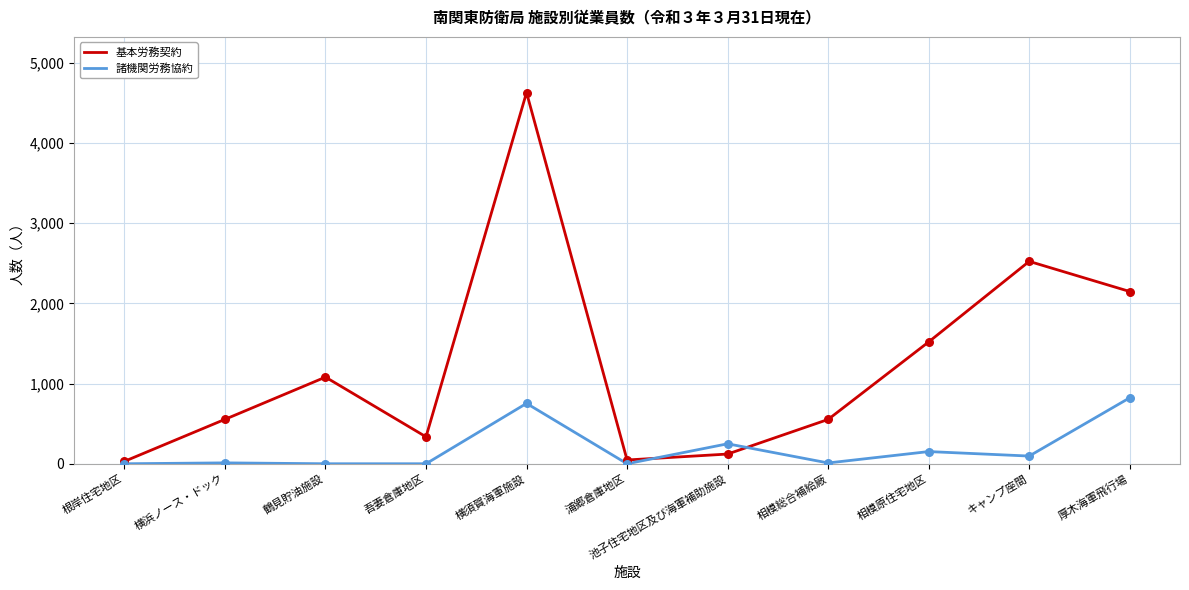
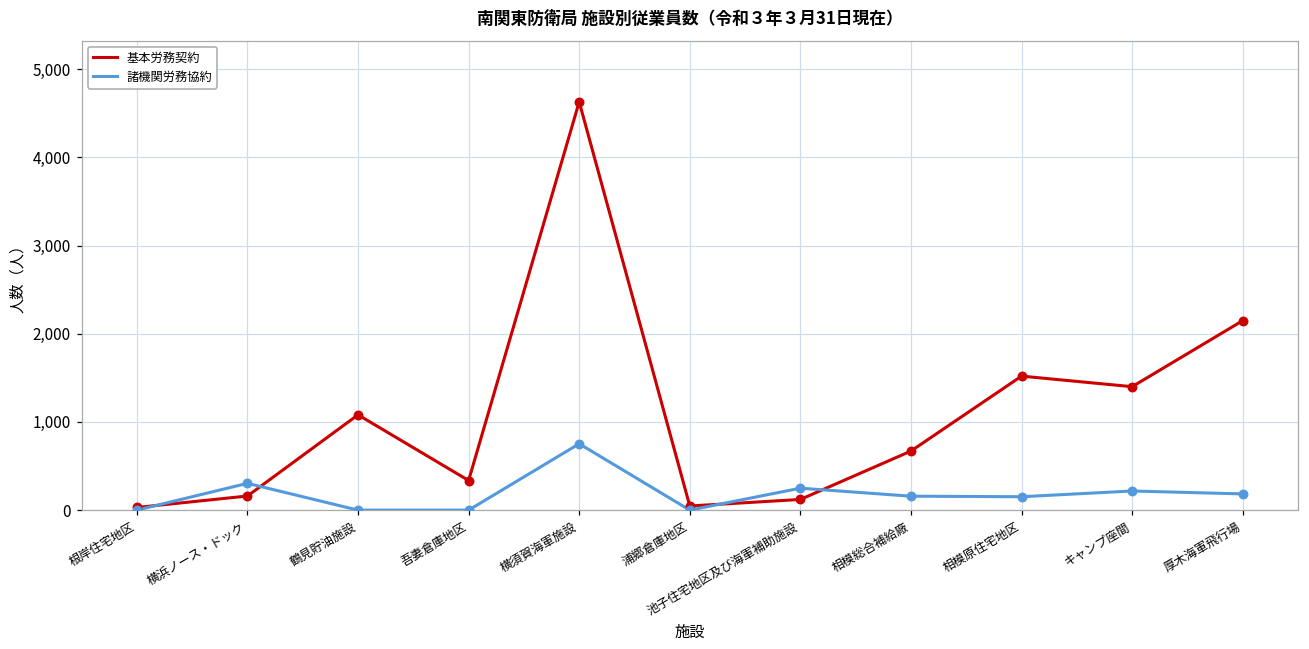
  {
    "基本労務契約": {
-     "横浜ノース・ドック": "600",
+     "横浜ノース・ドック": "200",
      "鶴見貯油施設": "1,100",
      "吾妻倉庫地区": "300",
      "横須賀海軍施設": "4,600",
      "浦郷倉庫地区": "0",
      "池子住宅地区及び海軍補助施設": "100",
-     "相模総合補給廠": "600",
+     "相模総合補給廠": "700",
      "相模原住宅地区": "1,500",
-     "キャンプ座間": "2,500",
+     "キャンプ座間": "1,400",
      "厚木海軍飛行場": "2,100"
    },
    "諸機関労務協約": {
-     "横浜ノース・ドック": "0",
+     "横浜ノース・ドック": "300",
      "鶴見貯油施設": "0",
      "吾妻倉庫地区": "0",
      "横須賀海軍施設": "800",
      "浦郷倉庫地区": "0",
      "池子住宅地区及び海軍補助施設": "200",
-     "相模総合補給廠": "0",
+     "相模総合補給廠": "200",
      "相模原住宅地区": "200",
-     "キャンプ座間": "100",
-     "厚木海軍飛行場": "800"
+     "キャンプ座間": "200",
+     "厚木海軍飛行場": "200"
    }
  }
